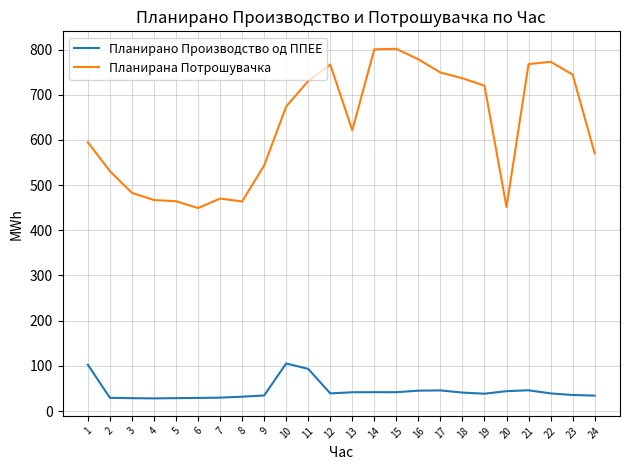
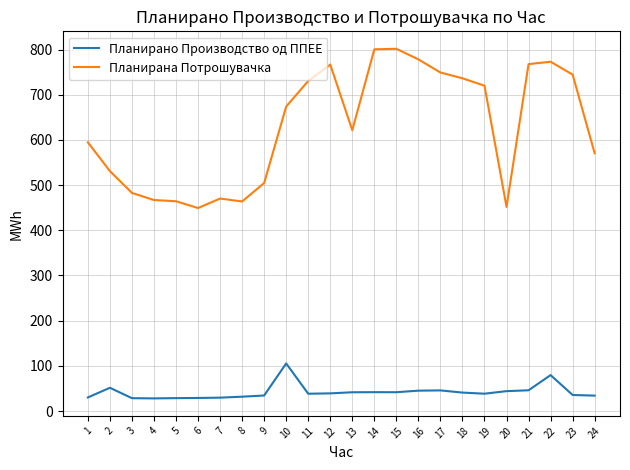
  {
    "Планирано Производство од ППЕЕ": {
-     "1": 100,
-     "2": 30,
+     "1": 30,
+     "2": 50,
      "3": 30,
      "4": 30,
      "5": 30,
      "6": 30,
      "7": 30,
      "8": 30,
      "9": 30,
      "10": 110,
-     "11": 90,
+     "11": 40,
      "12": 40,
      "13": 40,
      "14": 40,
      "15": 40,
      "16": 50,
      "17": 50,
      "18": 40,
      "19": 40,
      "20": 40,
      "21": 50,
-     "22": 40,
+     "22": 80,
      "23": 40,
      "24": 30
    },
    "Планирана Потрошувачка": {
      "1": 590,
      "2": 530,
      "3": 480,
      "4": 470,
      "5": 460,
      "6": 450,
      "7": 470,
      "8": 460,
-     "9": 540,
+     "9": 500,
      "10": 670,
      "11": 730,
      "12": 770,
      "13": 620,
      "14": 800,
      "15": 800,
      "16": 780,
      "17": 750,
      "18": 740,
      "19": 720,
      "20": 450,
      "21": 770,
      "22": 770,
      "23": 740,
      "24": 570
    }
  }
